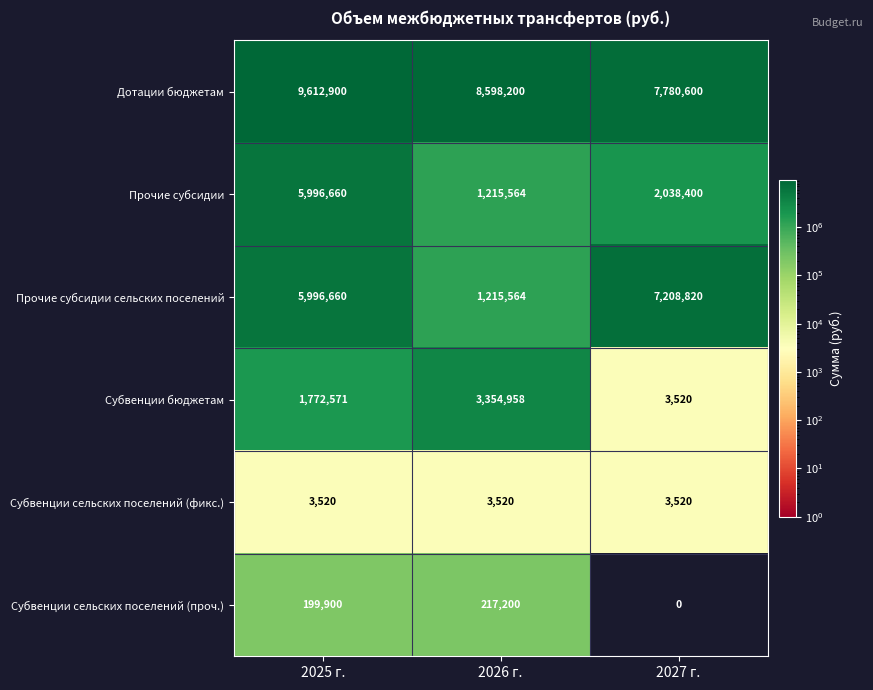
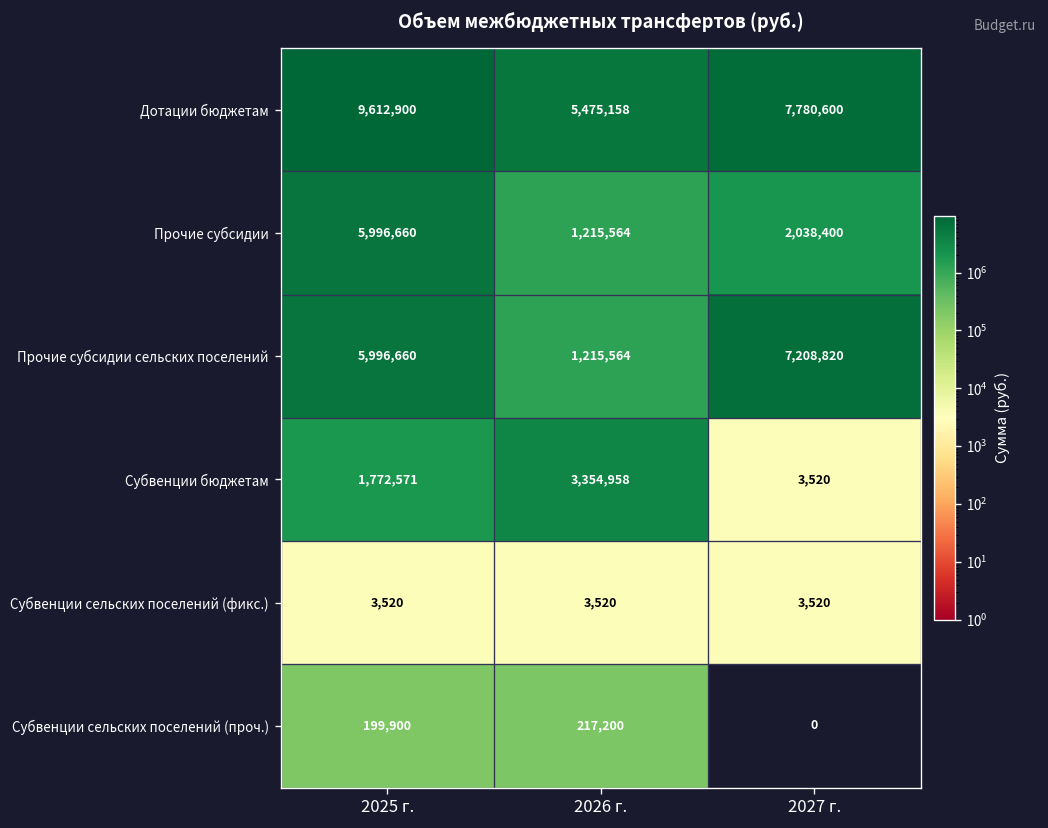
  {
    "Дотации бюджетам": {
      "2025 г.": "9,612,900",
-     "2026 г.": "8,598,200",
+     "2026 г.": "5,475,158",
      "2027 г.": "7,780,600"
    },
    "Прочие субсидии": {
      "2025 г.": "5,996,660",
      "2026 г.": "1,215,564",
      "2027 г.": "2,038,400"
    },
    "Прочие субсидии сельских поселений": {
      "2025 г.": "5,996,660",
      "2026 г.": "1,215,564",
      "2027 г.": "7,208,820"
    },
    "Субвенции бюджетам": {
      "2025 г.": "1,772,571",
      "2026 г.": "3,354,958",
      "2027 г.": "3,520"
    },
    "Субвенции сельских поселений (фикс.)": {
      "2025 г.": "3,520",
      "2026 г.": "3,520",
      "2027 г.": "3,520"
    },
    "Субвенции сельских поселений (проч.)": {
      "2025 г.": "199,900",
      "2026 г.": "217,200",
      "2027 г.": "0"
    }
  }
